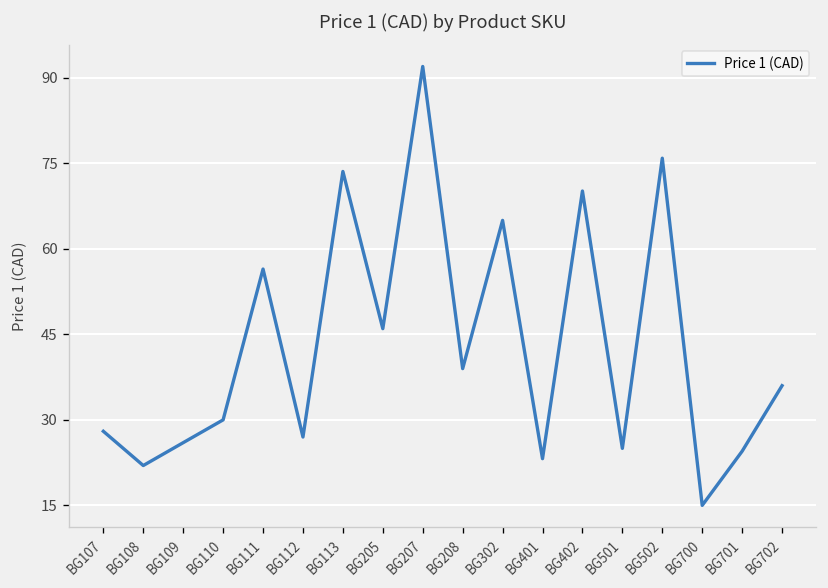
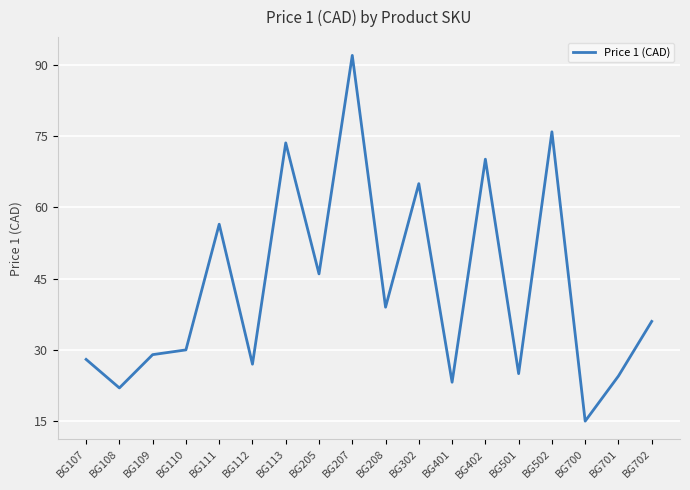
  {
    "BG107": 28,
    "BG108": 22,
-   "BG109": 26,
+   "BG109": 29,
    "BG110": 30,
    "BG111": 56,
    "BG112": 27,
    "BG113": 74,
    "BG205": 46,
    "BG207": 92,
    "BG208": 39,
    "BG302": 65,
    "BG401": 23,
    "BG402": 70,
    "BG501": 25,
    "BG502": 76,
    "BG700": 15,
    "BG701": 25,
    "BG702": 36
  }
